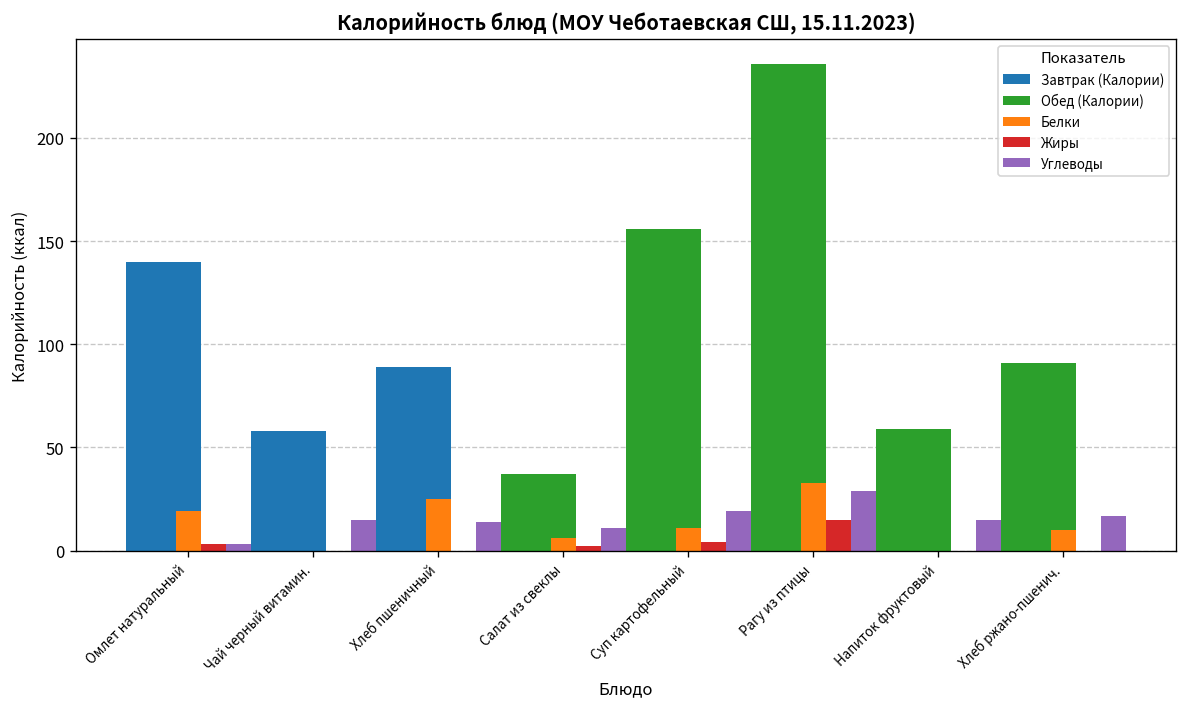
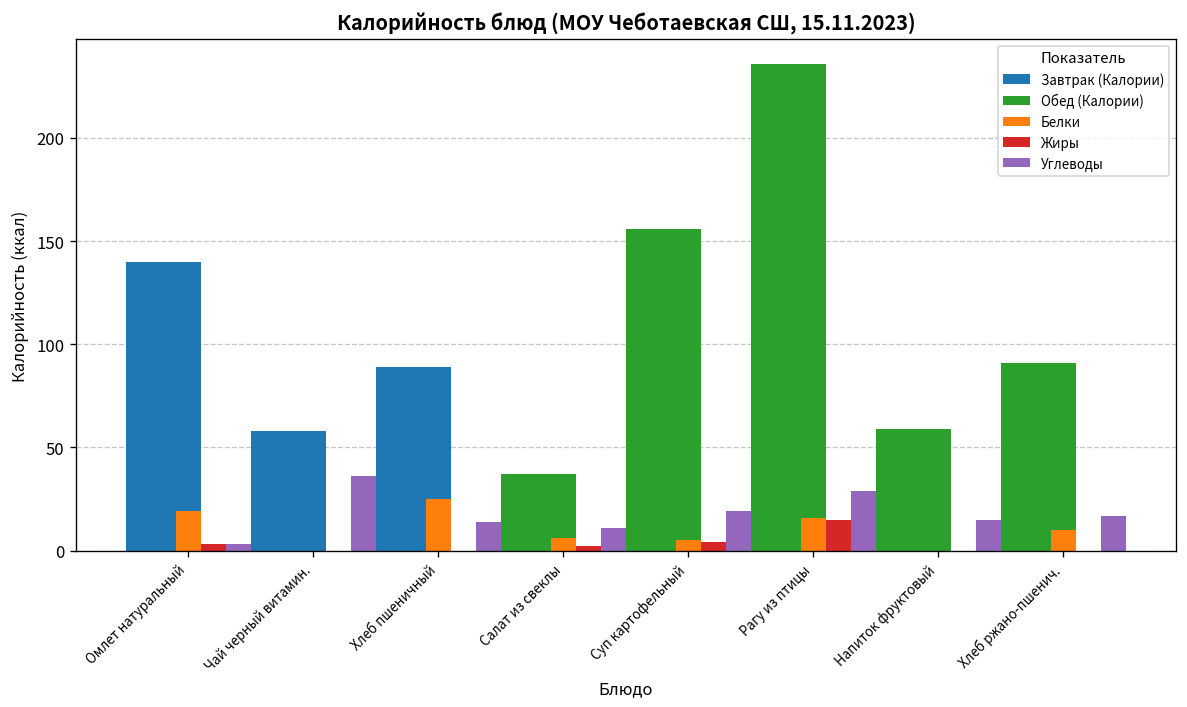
  {
    "Белки": {
      "Чай черный витамин.": 0,
-     "Суп картофельный": 11,
-     "Рагу из птицы": 33,
+     "Суп картофельный": 5,
+     "Рагу из птицы": 16,
      "Напиток фруктовый": 0
    },
    "Жиры": {
      "Омлет натуральный": 3,
      "Чай черный витамин.": 0,
      "Хлеб пшеничный": 0,
      "Салат из свеклы": 2,
      "Суп картофельный": 4,
      "Рагу из птицы": 15,
      "Напиток фруктовый": 0,
      "Хлеб ржано-пшенич.": 0
    },
    "Углеводы": {
      "Омлет натуральный": 3,
-     "Чай черный витамин.": 15,
+     "Чай черный витамин.": 36,
      "Хлеб пшеничный": 14,
      "Салат из свеклы": 11,
      "Суп картофельный": 19,
      "Рагу из птицы": 29,
      "Напиток фруктовый": 15,
      "Хлеб ржано-пшенич.": 17
    }
  }
